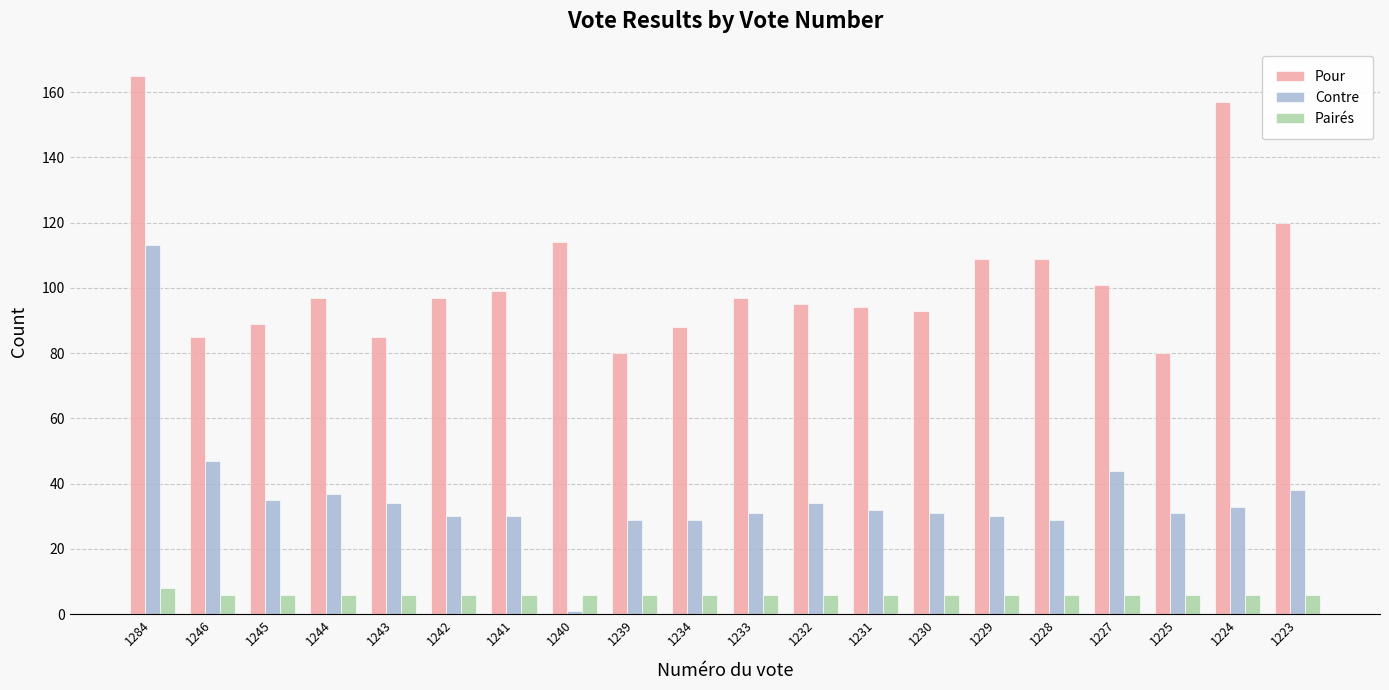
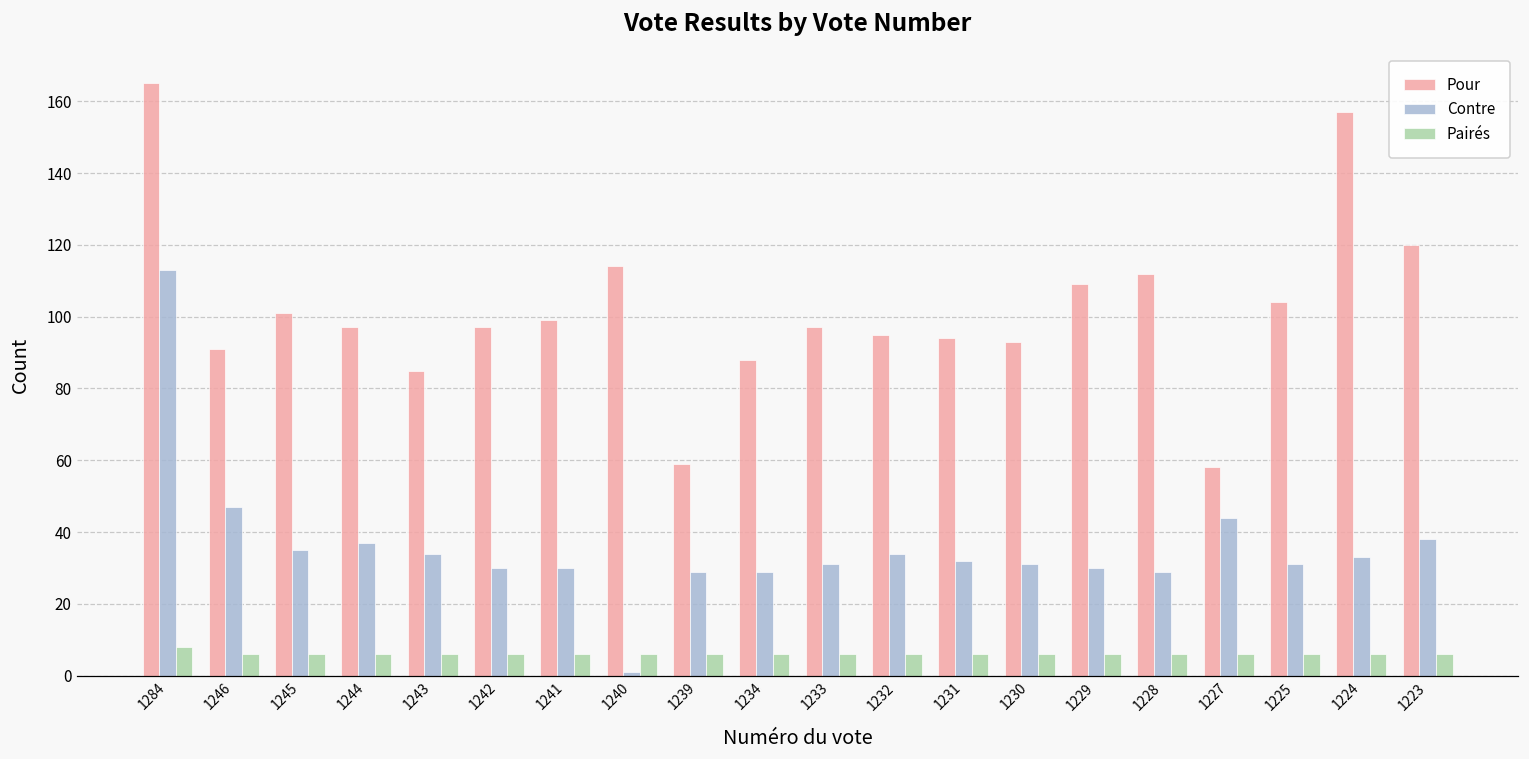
  {
    "Pour": {
      "1284": 165,
-     "1246": 85,
-     "1245": 89,
+     "1246": 91,
+     "1245": 101,
      "1244": 97,
      "1243": 85,
      "1242": 97,
      "1241": 99,
      "1240": 114,
-     "1239": 80,
+     "1239": 59,
      "1234": 88,
      "1233": 97,
      "1232": 95,
      "1231": 94,
      "1230": 93,
      "1229": 109,
-     "1228": 109,
-     "1227": 101,
-     "1225": 80,
+     "1228": 112,
+     "1227": 58,
+     "1225": 104,
      "1224": 157,
      "1223": 120
    }
  }
